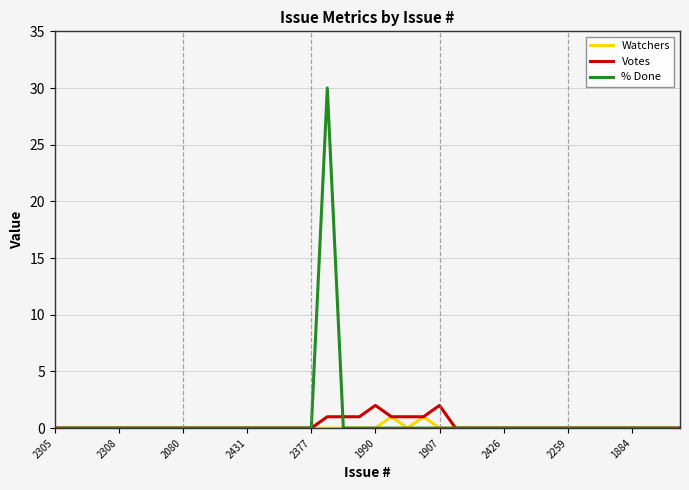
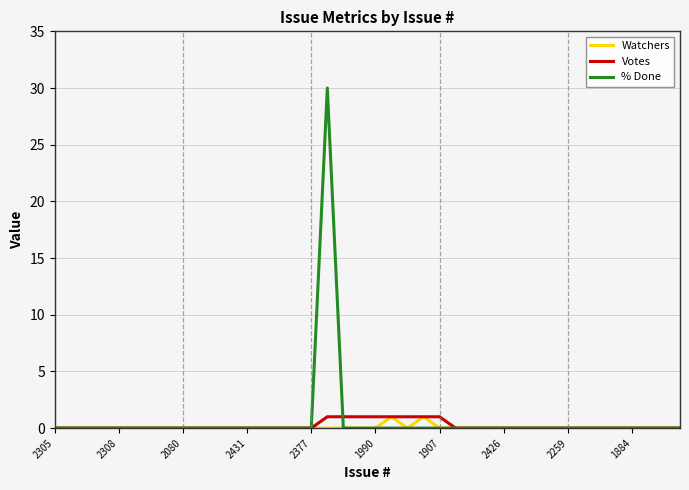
  {
    "Votes": {
-     "1990": 2,
-     "1907": 2
+     "1990": 1,
+     "1907": 1
    }
  }
